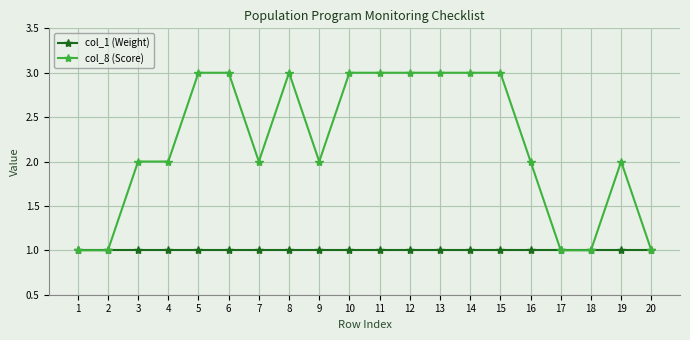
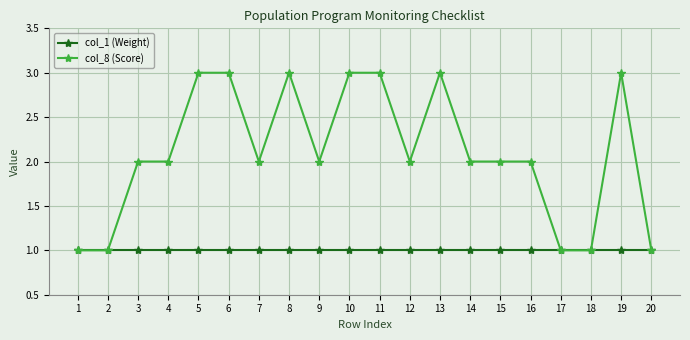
  {
    "col_1 (Weight)": {
      "3": 1,
      "4": 1,
      "5": 1,
      "6": 1,
      "7": 1,
      "8": 1,
      "9": 1,
      "10": 1,
      "11": 1,
      "12": 1,
      "13": 1,
      "14": 1,
      "15": 1,
      "16": 1,
      "19": 1
    },
    "col_8 (Score)": {
      "3": 2,
      "4": 2,
      "5": 3,
      "6": 3,
      "7": 2,
      "8": 3,
      "9": 2,
      "10": 3,
      "11": 3,
-     "12": 3,
+     "12": 2,
      "13": 3,
-     "14": 3,
-     "15": 3,
+     "14": 2,
+     "15": 2,
      "16": 2,
-     "19": 2
+     "19": 3
    }
  }
